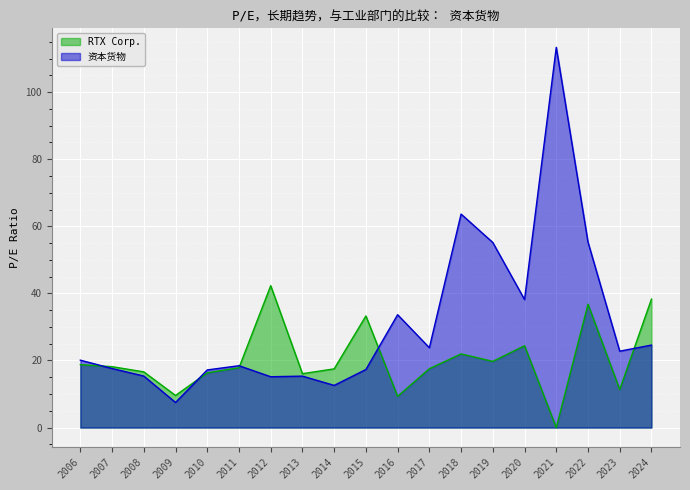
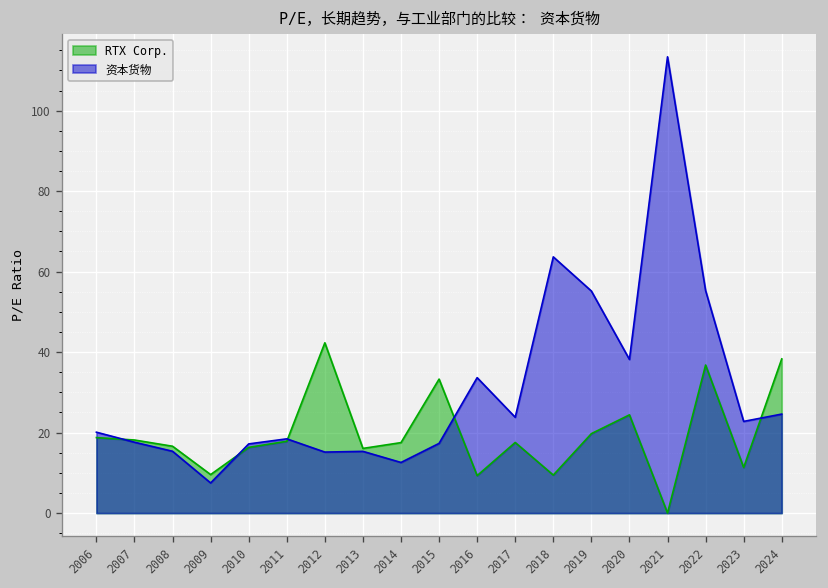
  {
    "RTX Corp.": {
      "2006": 19,
      "2008": 17,
      "2009": 10,
      "2010": 16,
      "2012": 42,
      "2014": 18,
      "2015": 33,
      "2016": 9,
      "2017": 18,
-     "2018": 22,
+     "2018": 9,
      "2019": 20,
      "2020": 24,
      "2021": 0,
      "2022": 37,
      "2023": 11,
      "2024": 38
    },
    "资本货物": {
      "2006": 20,
      "2008": 15,
      "2009": 7,
      "2010": 17,
      "2012": 15,
      "2014": 13,
      "2015": 17,
      "2016": 34,
      "2017": 24,
      "2018": 64,
      "2019": 55,
      "2020": 38,
      "2021": 113,
      "2022": 55,
      "2023": 23,
      "2024": 25
    }
  }
